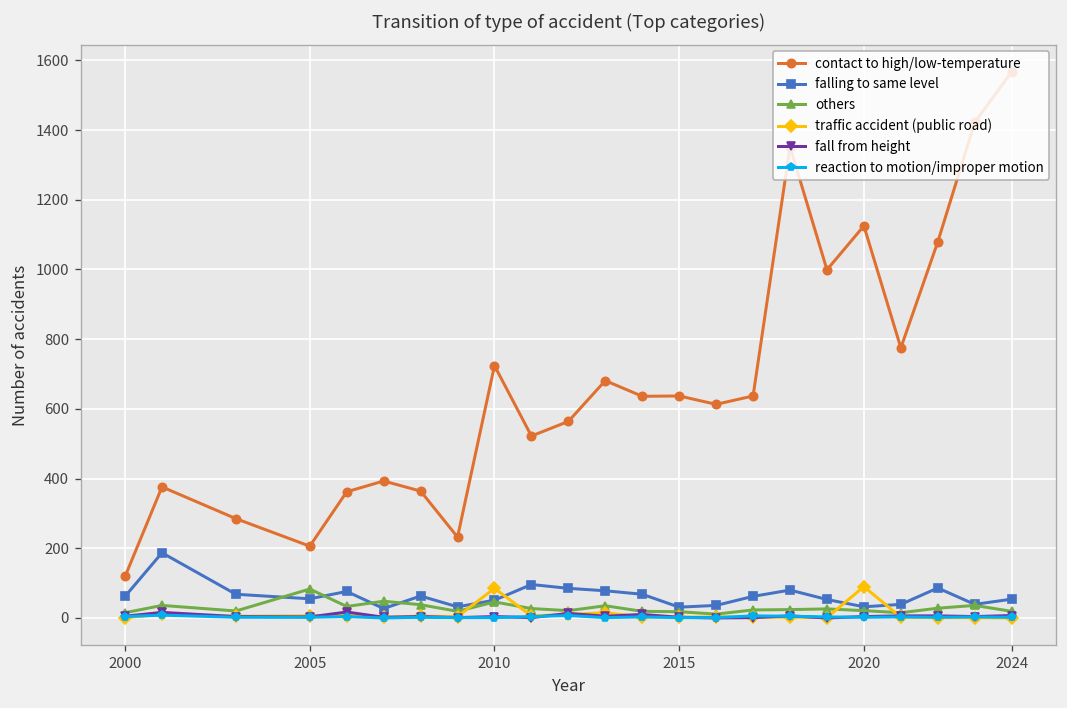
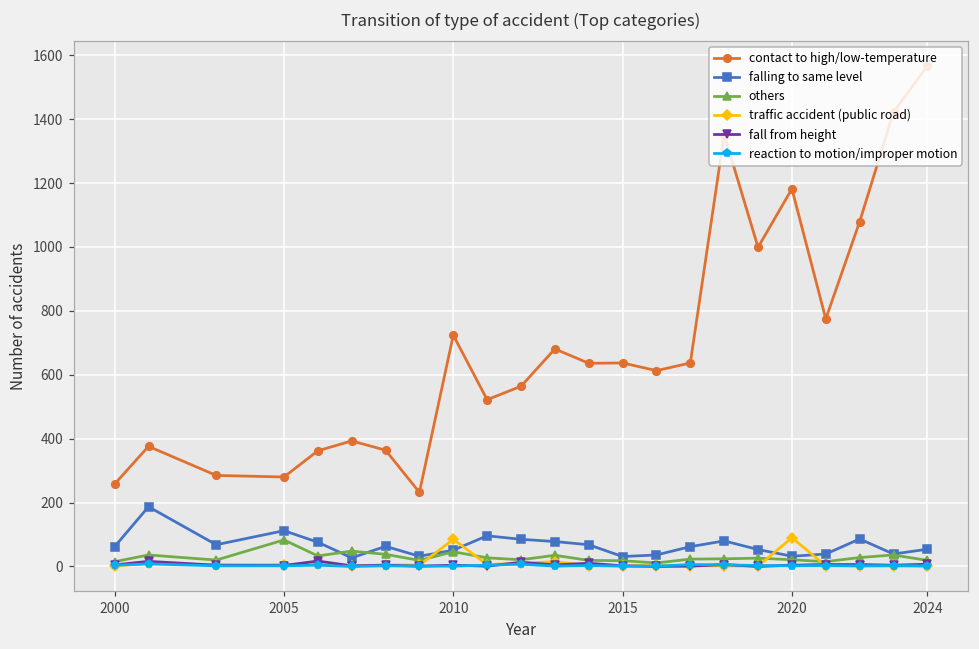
  {
    "contact to high/low-temperature": {
-     "2000": 120,
-     "2005": 210,
+     "2000": 260,
+     "2005": 280,
      "2010": 720,
      "2015": 640,
-     "2020": 1130
+     "2020": 1180
    },
    "falling to same level": {
      "2000": 60,
-     "2005": 60,
+     "2005": 110,
      "2015": 30,
      "2020": 30,
      "2024": 50
    },
    "others": {
      "2000": 20,
      "2005": 80,
      "2015": 20,
      "2020": 20,
      "2024": 20
    },
    "traffic accident (public road)": {
      "2010": 90,
      "2020": 90
    }
  }
